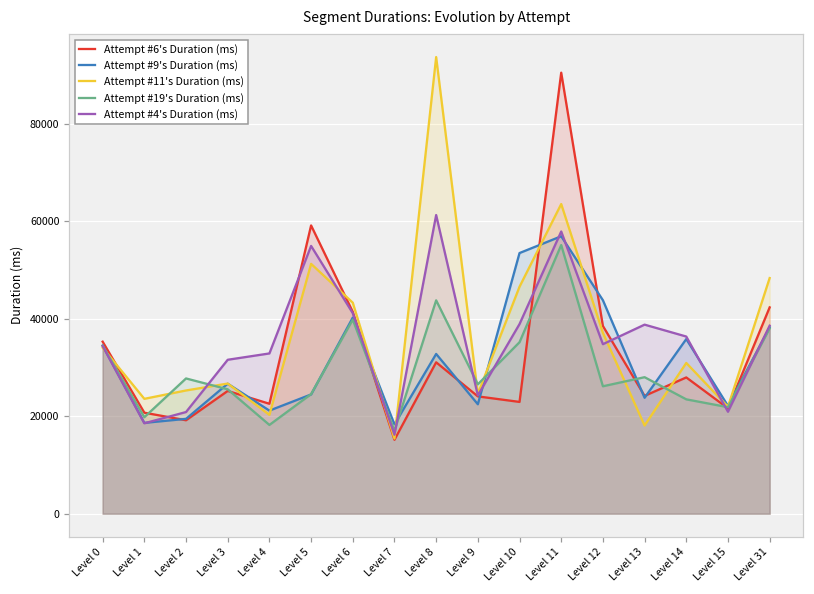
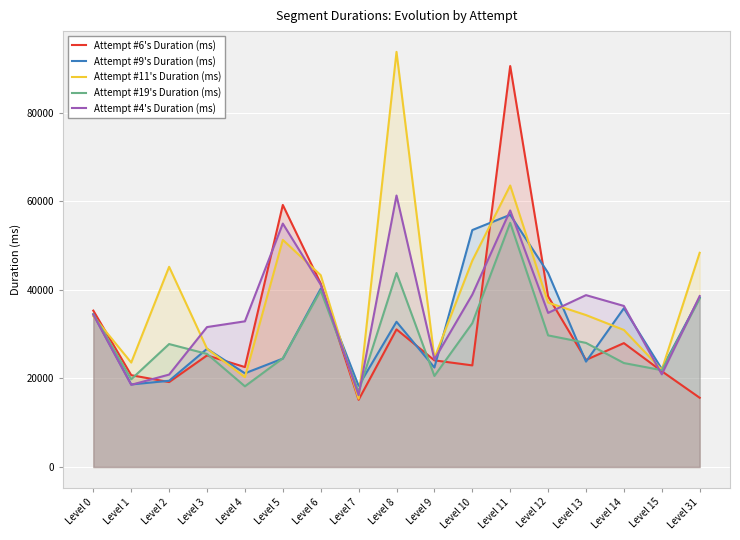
  {
    "Attempt #6's Duration (ms)": {
      "Level 0": 35000,
      "Level 1": 21000,
      "Level 4": 23000,
      "Level 5": 59000,
      "Level 8": 31000,
      "Level 10": 23000,
      "Level 11": 90000,
      "Level 12": 39000,
      "Level 14": 28000,
-     "Level 31": 42000
+     "Level 31": 16000
    },
    "Attempt #9's Duration (ms)": {
      "Level 4": 21000,
      "Level 7": 18000,
      "Level 8": 33000,
      "Level 9": 22000,
      "Level 10": 53000,
      "Level 11": 57000,
      "Level 12": 44000
    },
    "Attempt #11's Duration (ms)": {
      "Level 1": 24000,
-     "Level 2": 25000,
+     "Level 2": 45000,
      "Level 4": 20000,
      "Level 5": 51000,
      "Level 6": 43000,
      "Level 8": 94000,
      "Level 10": 47000,
      "Level 11": 64000,
      "Level 12": 37000,
-     "Level 13": 18000,
+     "Level 13": 34000,
      "Level 14": 31000,
      "Level 31": 48000
    },
    "Attempt #19's Duration (ms)": {
      "Level 1": 20000,
      "Level 2": 28000,
      "Level 4": 18000,
      "Level 7": 17000,
      "Level 8": 44000,
-     "Level 9": 27000,
-     "Level 10": 35000,
+     "Level 9": 21000,
+     "Level 10": 32000,
      "Level 11": 55000,
-     "Level 12": 26000,
+     "Level 12": 30000,
      "Level 13": 28000,
      "Level 14": 23000
    },
    "Attempt #4's Duration (ms)": {
      "Level 2": 21000,
      "Level 3": 32000,
      "Level 4": 33000,
      "Level 5": 55000,
      "Level 7": 16000,
      "Level 8": 61000,
      "Level 10": 39000,
      "Level 11": 58000,
      "Level 12": 35000,
      "Level 13": 39000,
      "Level 15": 21000
    }
  }
